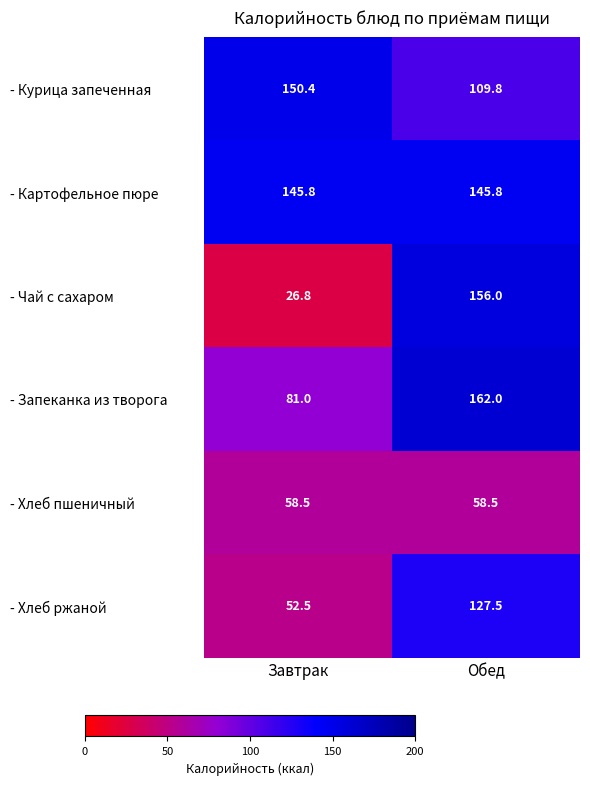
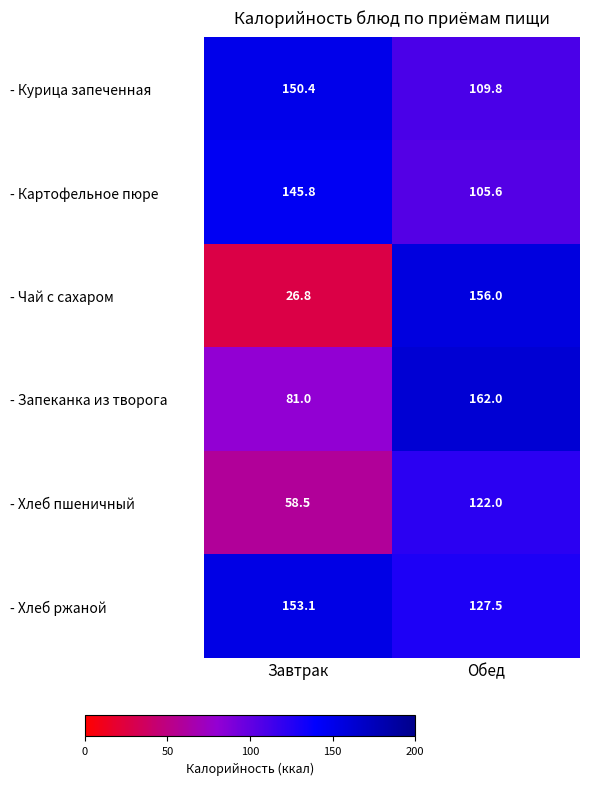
  {
    "- Курица запеченная": {
      "Завтрак": 150.4,
      "Обед": 109.8
    },
    "- Картофельное пюре": {
      "Завтрак": 145.8,
-     "Обед": 145.8
+     "Обед": 105.6
    },
    "- Чай с сахаром": {
      "Завтрак": 26.8,
      "Обед": 156.0
    },
    "- Запеканка из творога": {
      "Завтрак": 81.0,
      "Обед": 162.0
    },
    "- Хлеб пшеничный": {
      "Завтрак": 58.5,
-     "Обед": 58.5
+     "Обед": 122.0
    },
    "- Хлеб ржаной": {
-     "Завтрак": 52.5,
+     "Завтрак": 153.1,
      "Обед": 127.5
    }
  }
